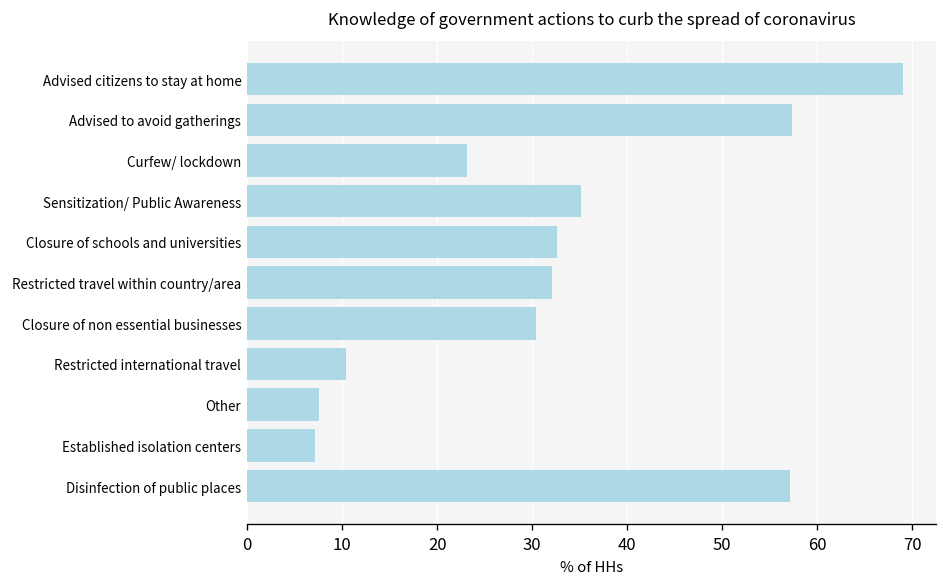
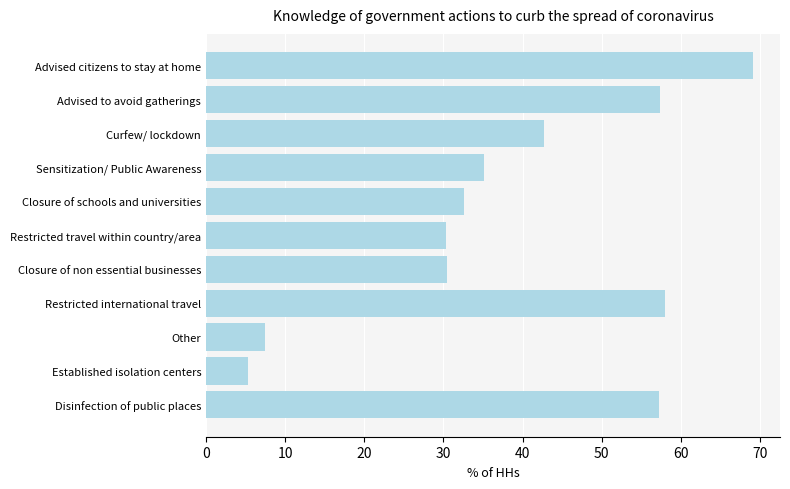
  {
    "Advised citizens to stay at home": 69,
    "Advised to avoid gatherings": 57,
-   "Curfew/ lockdown": 23,
+   "Curfew/ lockdown": 43,
    "Sensitization/ Public Awareness": 35,
    "Closure of schools and universities": 33,
-   "Restricted travel within country/area": 32,
+   "Restricted travel within country/area": 30,
    "Closure of non essential businesses": 30,
-   "Restricted international travel": 10,
+   "Restricted international travel": 58,
    "Other": 8,
-   "Established isolation centers": 7,
+   "Established isolation centers": 5,
    "Disinfection of public places": 57
  }
